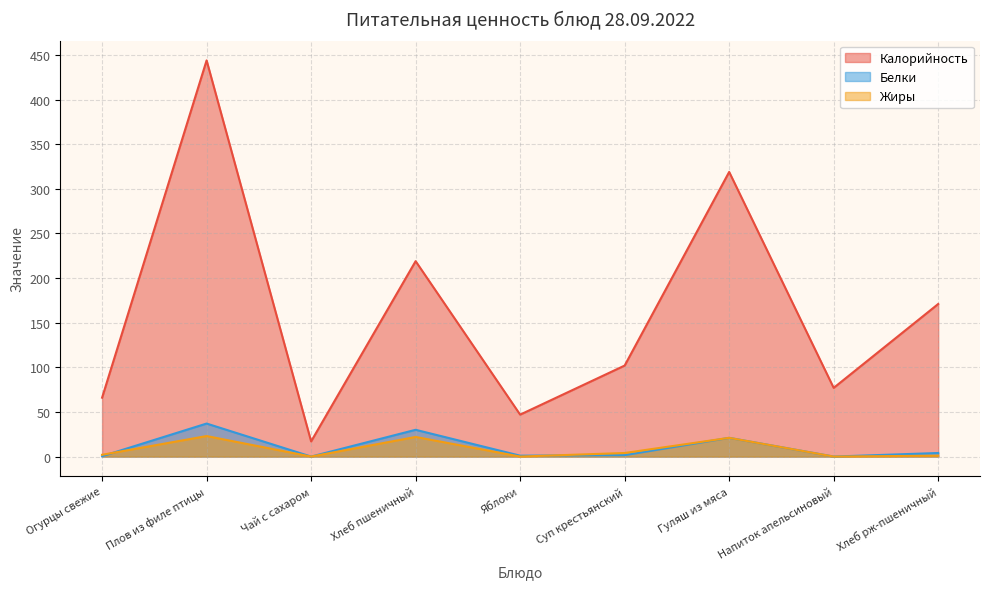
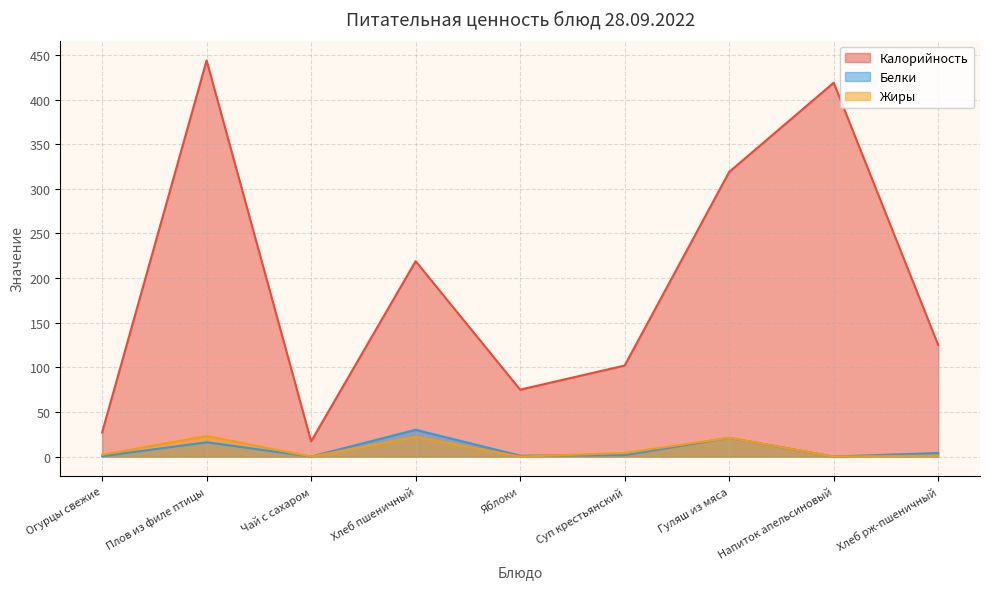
  {
    "Калорийность": {
-     "Огурцы свежие": 70,
+     "Огурцы свежие": 30,
      "Плов из филе птицы": 440,
      "Чай с сахаром": 20,
      "Хлеб пшеничный": 220,
-     "Яблоки": 50,
+     "Яблоки": 80,
      "Суп крестьянский": 100,
      "Гуляш из мяса": 320,
-     "Напиток апельсиновый": 80,
-     "Хлеб рж-пшеничный": 170
+     "Напиток апельсиновый": 420,
+     "Хлеб рж-пшеничный": 130
    },
    "Белки": {
-     "Плов из филе птицы": 40,
+     "Плов из филе птицы": 20,
      "Хлеб пшеничный": 30,
      "Хлеб рж-пшеничный": 0
    },
    "Жиры": {
      "Плов из филе птицы": 20,
      "Хлеб пшеничный": 20,
      "Хлеб рж-пшеничный": 0
    }
  }
